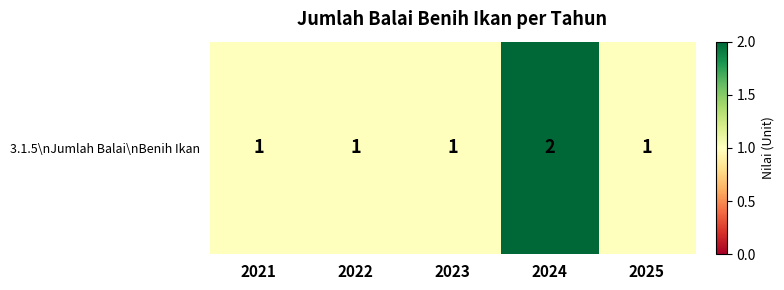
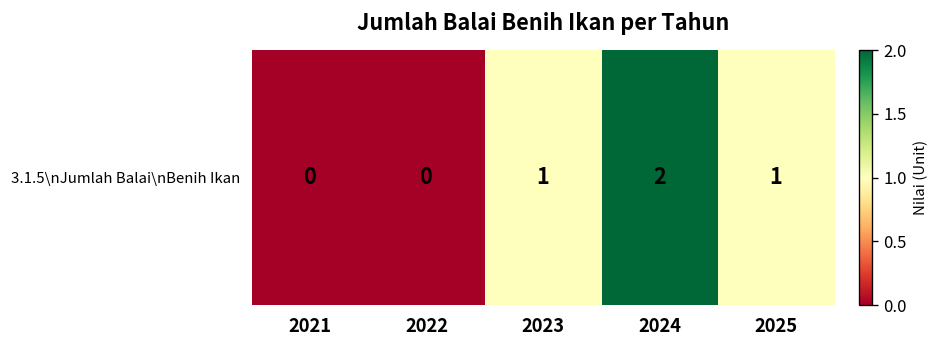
  {
    "3.1.5\\nJumlah Balai\\nBenih Ikan": {
-     "2021": 1,
-     "2022": 1,
+     "2021": 0,
+     "2022": 0,
      "2023": 1,
      "2024": 2,
      "2025": 1
    }
  }
